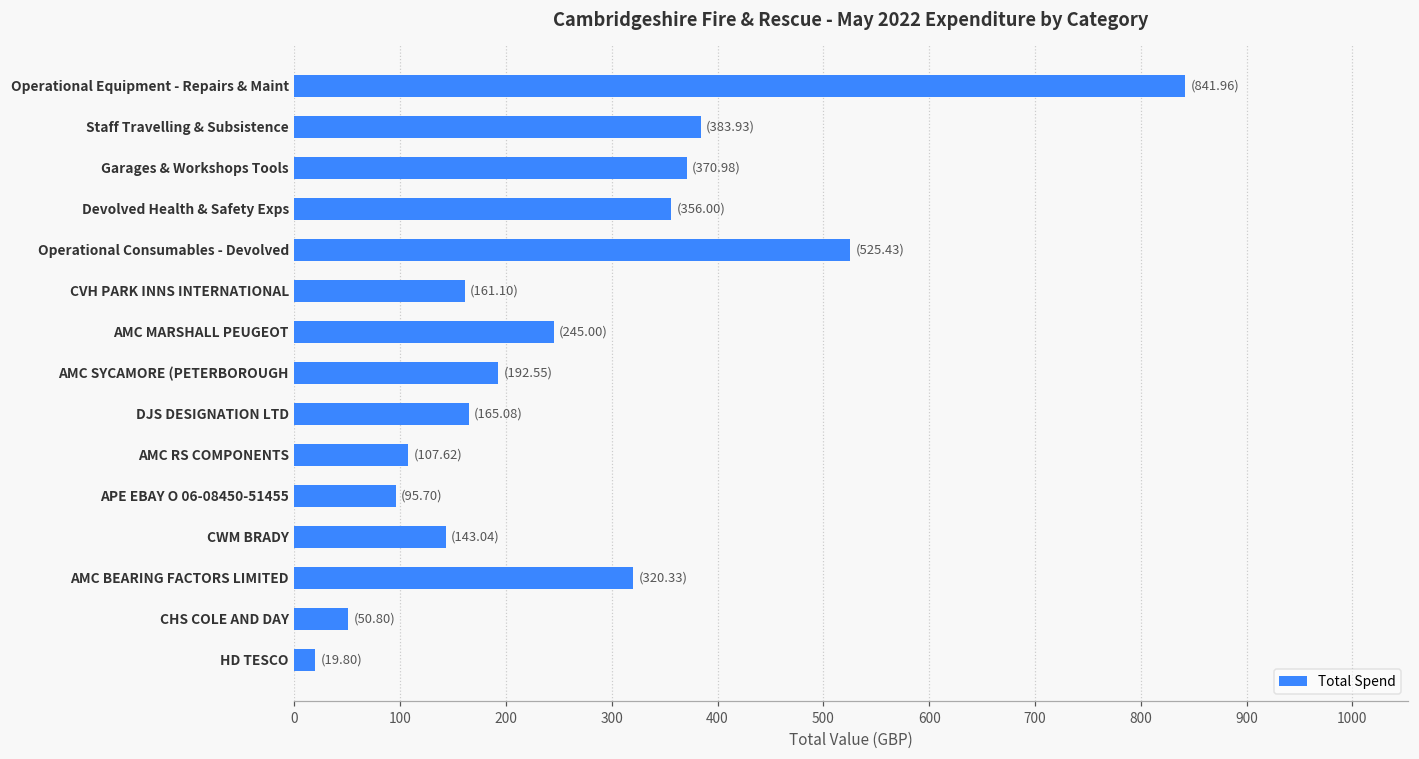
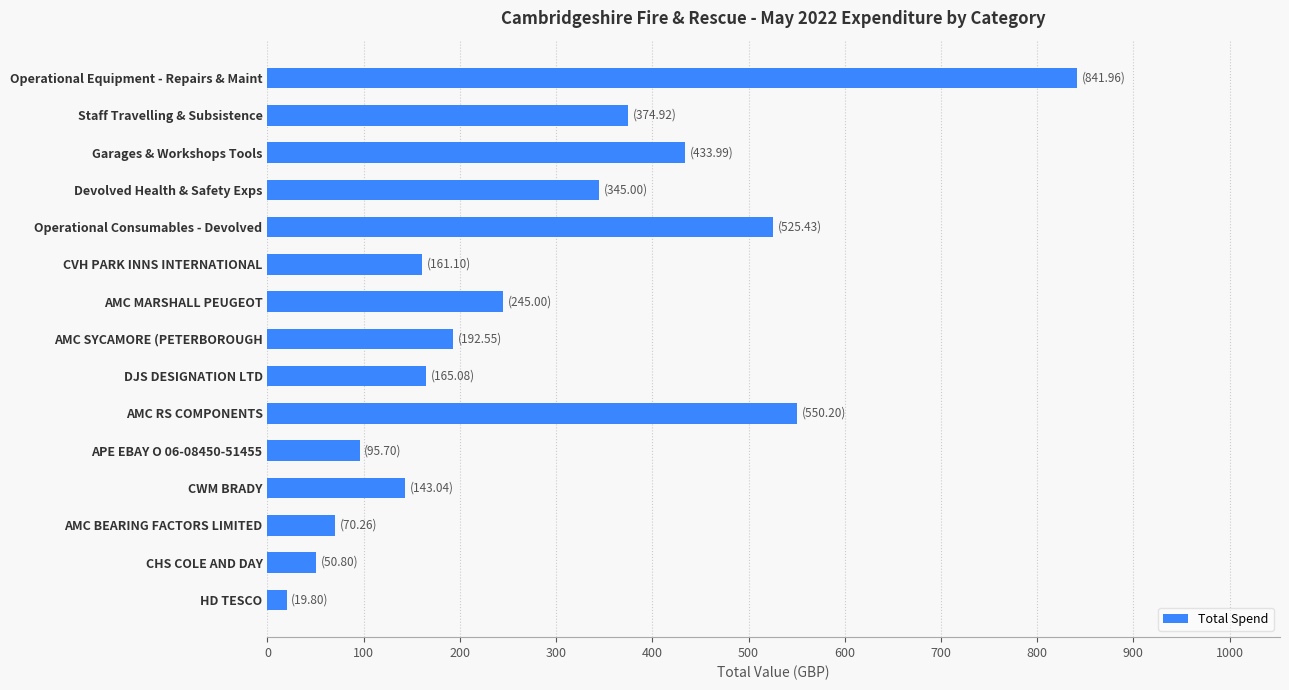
  {
    "Operational Equipment - Repairs & Maint": "(841.96)",
-   "Staff Travelling & Subsistence": "(383.93)",
-   "Garages & Workshops Tools": "(370.98)",
-   "Devolved Health & Safety Exps": "(356.00)",
+   "Staff Travelling & Subsistence": "(374.92)",
+   "Garages & Workshops Tools": "(433.99)",
+   "Devolved Health & Safety Exps": "(345.00)",
    "Operational Consumables - Devolved": "(525.43)",
    "CVH PARK INNS INTERNATIONAL": "(161.10)",
    "AMC MARSHALL PEUGEOT": "(245.00)",
    "AMC SYCAMORE (PETERBOROUGH": "(192.55)",
    "DJS DESIGNATION LTD": "(165.08)",
-   "AMC RS COMPONENTS": "(107.62)",
+   "AMC RS COMPONENTS": "(550.20)",
    "APE EBAY O 06-08450-51455": "(95.70)",
    "CWM BRADY": "(143.04)",
-   "AMC BEARING FACTORS LIMITED": "(320.33)",
+   "AMC BEARING FACTORS LIMITED": "(70.26)",
    "CHS COLE AND DAY": "(50.80)",
    "HD TESCO": "(19.80)"
  }
